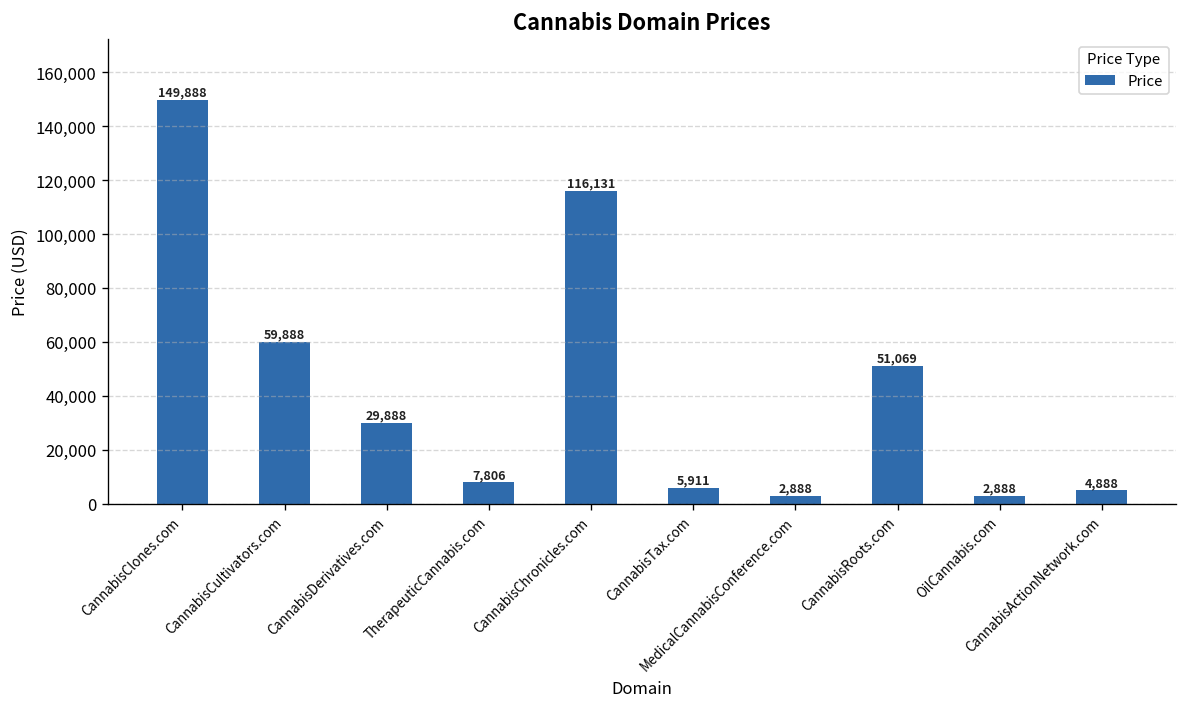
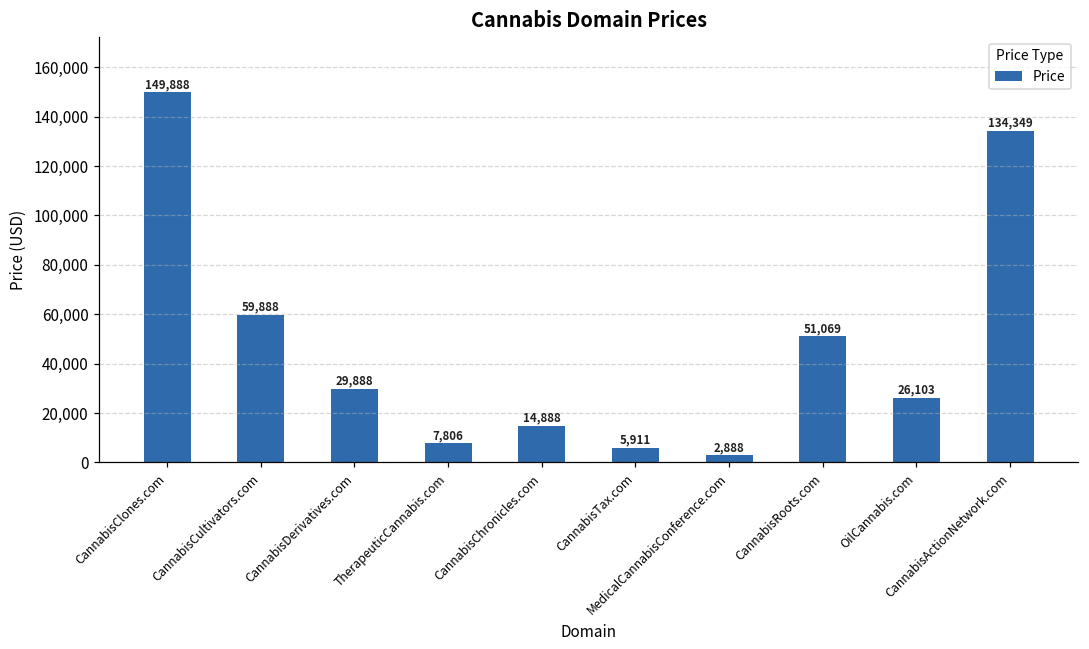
  {
    "CannabisClones.com": "149,888",
    "CannabisCultivators.com": "59,888",
    "CannabisDerivatives.com": "29,888",
    "TherapeuticCannabis.com": "7,806",
-   "CannabisChronicles.com": "116,131",
+   "CannabisChronicles.com": "14,888",
    "CannabisTax.com": "5,911",
    "MedicalCannabisConference.com": "2,888",
    "CannabisRoots.com": "51,069",
-   "OilCannabis.com": "2,888",
-   "CannabisActionNetwork.com": "4,888"
+   "OilCannabis.com": "26,103",
+   "CannabisActionNetwork.com": "134,349"
  }
